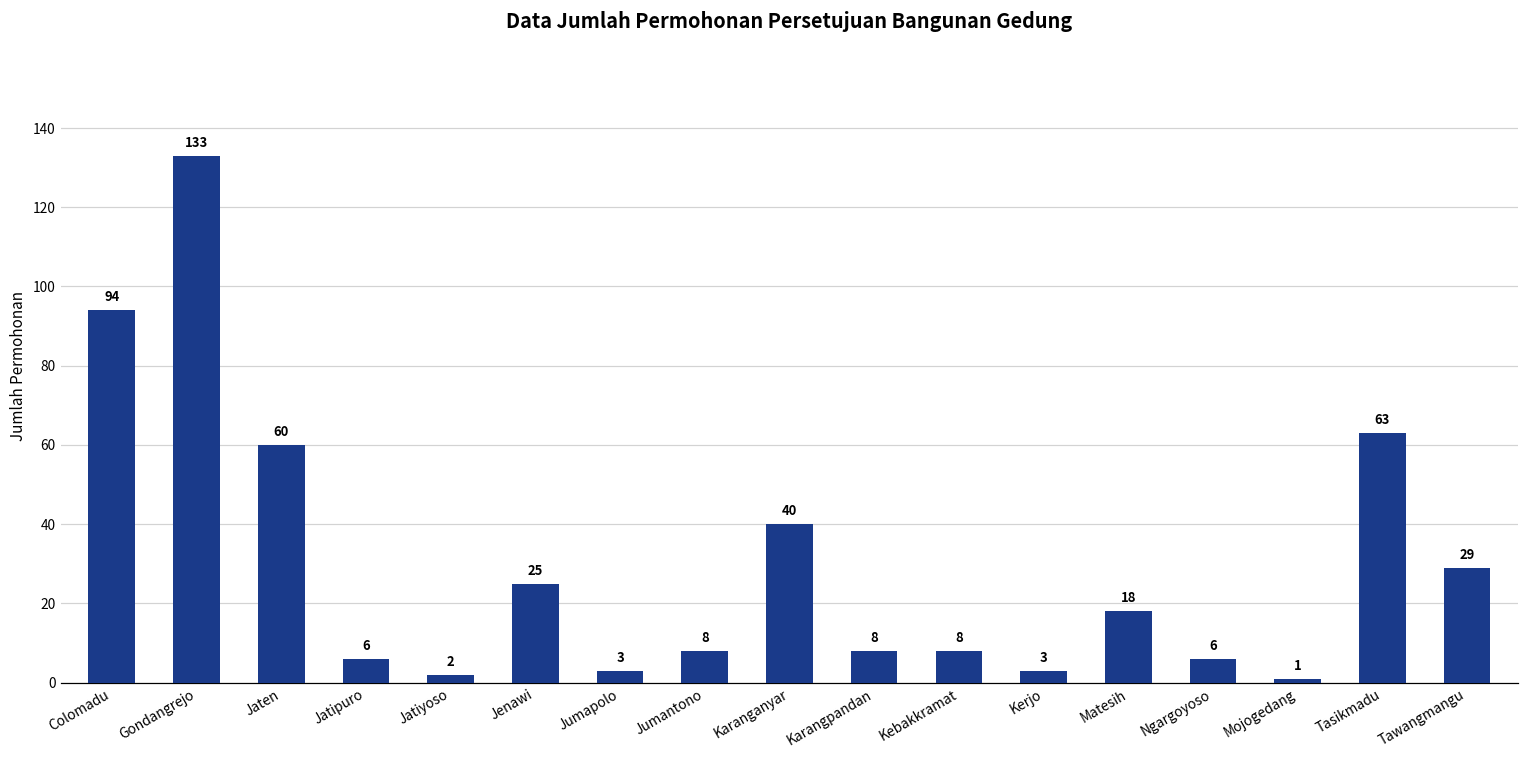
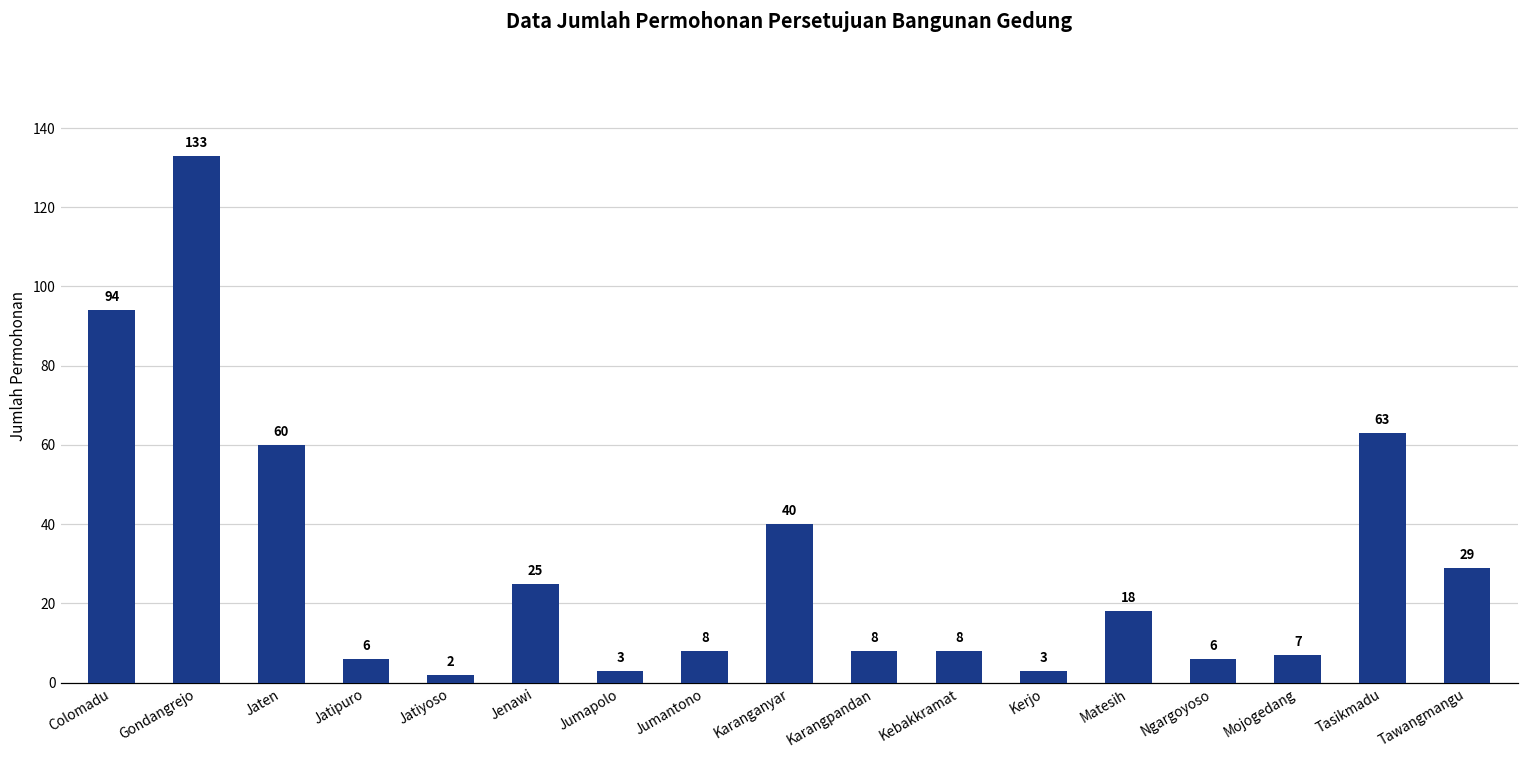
  {
    "Colomadu": 94,
    "Gondangrejo": 133,
    "Jaten": 60,
    "Jatipuro": 6,
    "Jatiyoso": 2,
    "Jenawi": 25,
    "Jumapolo": 3,
    "Jumantono": 8,
    "Karanganyar": 40,
    "Karangpandan": 8,
    "Kebakkramat": 8,
    "Kerjo": 3,
    "Matesih": 18,
    "Ngargoyoso": 6,
-   "Mojogedang": 1,
+   "Mojogedang": 7,
    "Tasikmadu": 63,
    "Tawangmangu": 29
  }
